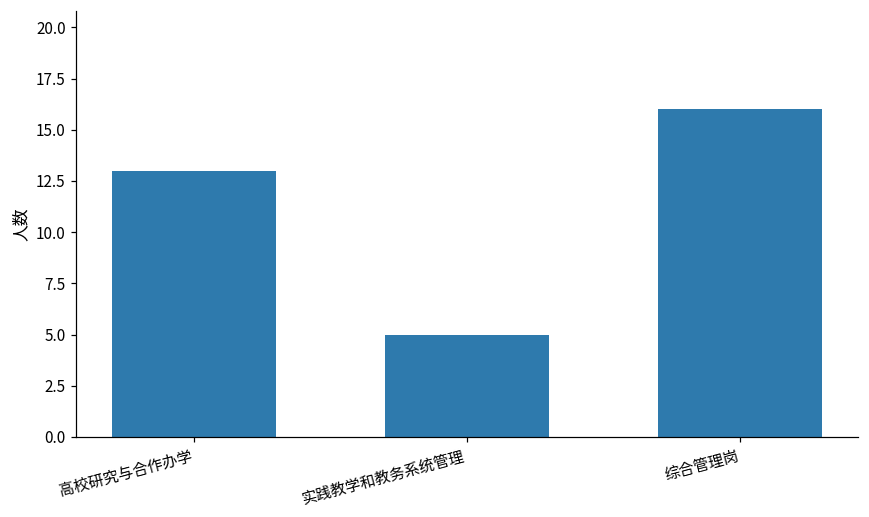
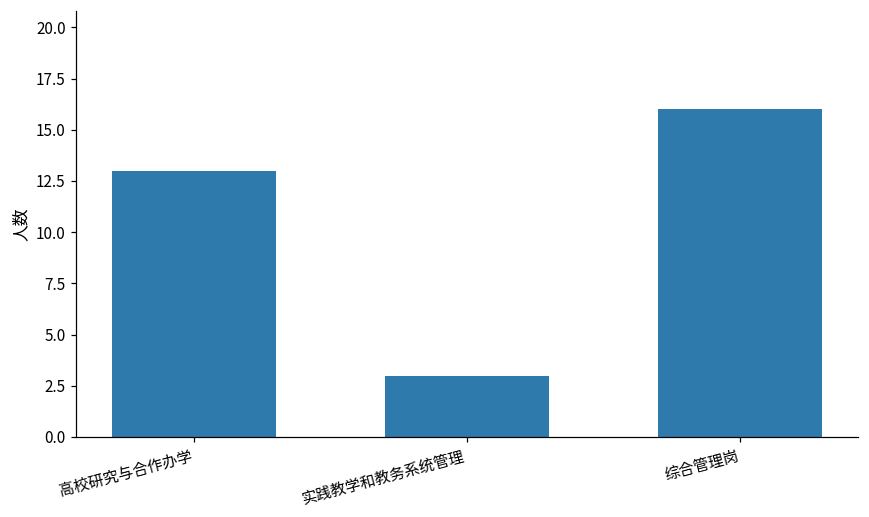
  {
    "高校研究与合作办学": 13,
-   "实践教学和教务系统管理": 5,
+   "实践教学和教务系统管理": 3,
    "综合管理岗": 16
  }
